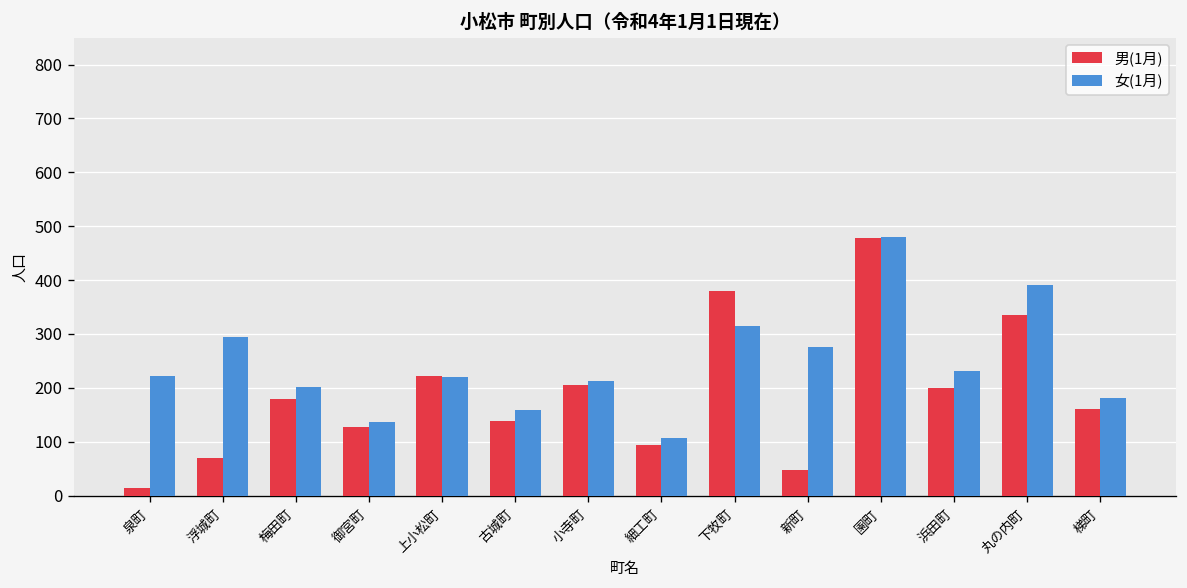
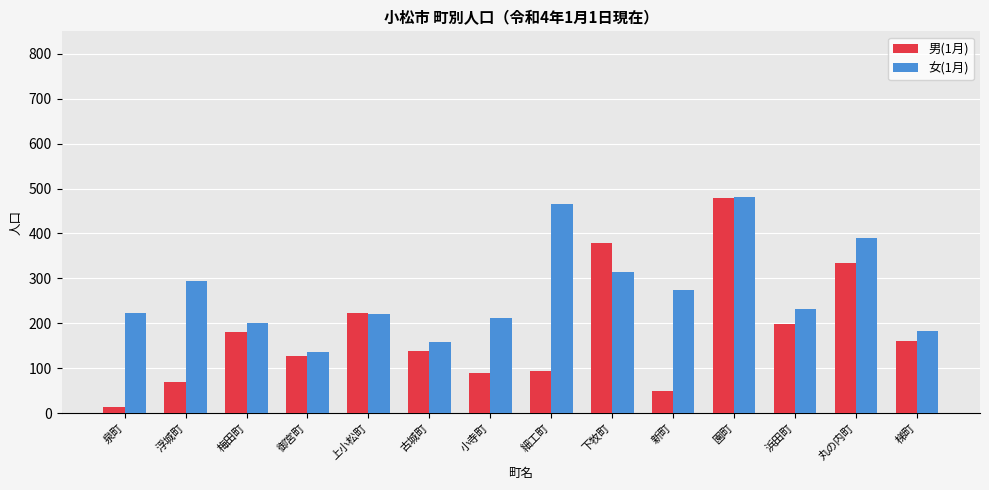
  {
    "男(1月)": {
      "泉町": 10,
      "浮城町": 70,
      "梅田町": 180,
      "御宮町": 130,
      "上小松町": 220,
      "古城町": 140,
-     "小寺町": 210,
+     "小寺町": 90,
      "細工町": 90,
      "下牧町": 380,
      "新町": 50,
      "園町": 480,
      "浜田町": 200,
      "丸の内町": 340,
      "梯町": 160
    },
    "女(1月)": {
      "泉町": 220,
      "浮城町": 300,
      "梅田町": 200,
      "御宮町": 140,
      "上小松町": 220,
      "古城町": 160,
      "小寺町": 210,
-     "細工町": 110,
+     "細工町": 470,
      "下牧町": 310,
      "新町": 280,
      "園町": 480,
      "浜田町": 230,
      "丸の内町": 390,
      "梯町": 180
    }
  }
